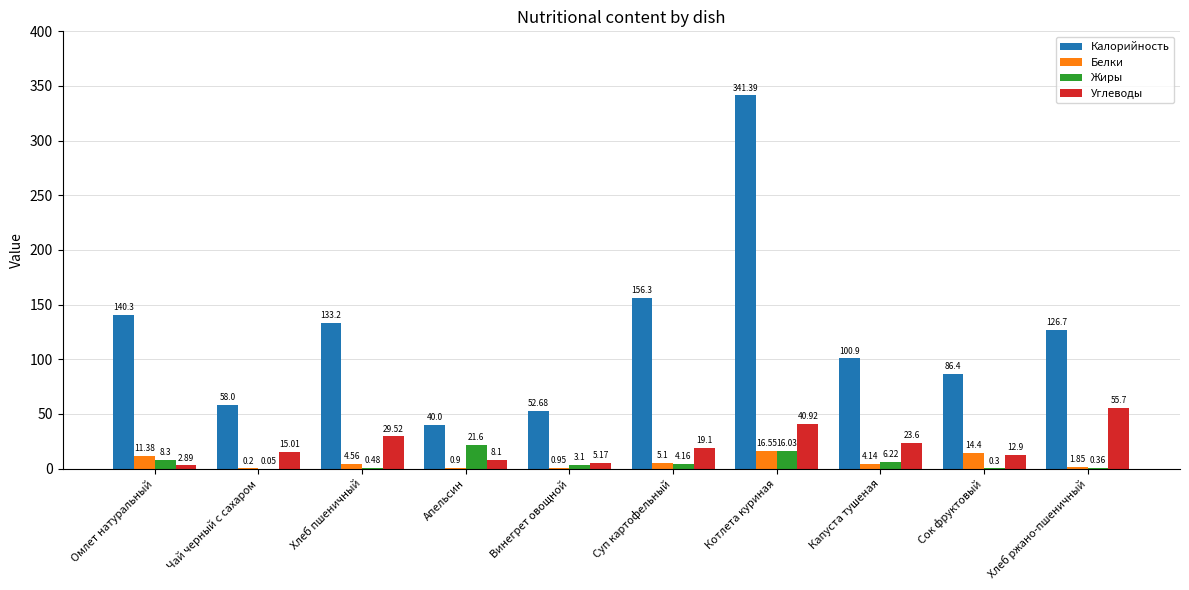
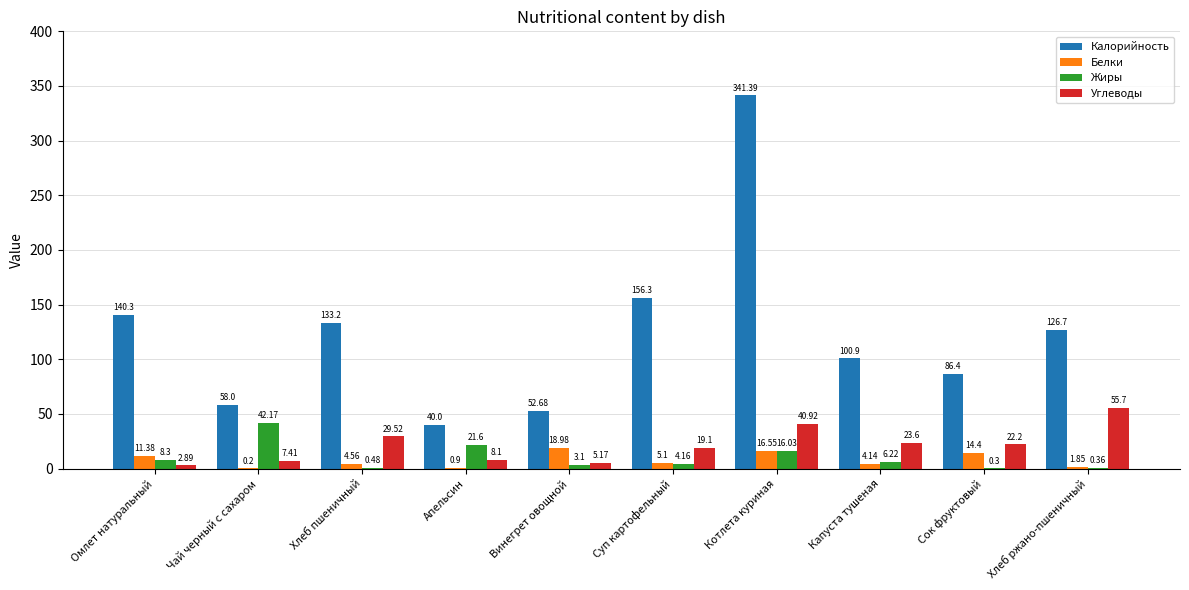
  {
    "Калорийность": {
      "Омлет натуральный": 140.3,
      "Чай черный с сахаром": 58.0,
      "Хлеб пшеничный": 133.2,
      "Апельсин": 40.0,
      "Винегрет овощной": 52.68,
      "Суп картофельный": 156.3,
      "Котлета куриная": 341.39,
      "Капуста тушеная": 100.9,
      "Сок фруктовый": 86.4,
      "Хлеб ржано-пшеничный": 126.7
    },
    "Белки": {
      "Омлет натуральный": 11.38,
      "Чай черный с сахаром": 0.2,
      "Хлеб пшеничный": 4.56,
      "Апельсин": 0.9,
-     "Винегрет овощной": 0.95,
+     "Винегрет овощной": 18.98,
      "Суп картофельный": 5.1,
      "Котлета куриная": 16.55,
      "Капуста тушеная": 4.14,
      "Сок фруктовый": 14.4,
      "Хлеб ржано-пшеничный": 1.85
    },
    "Жиры": {
      "Омлет натуральный": 8.3,
-     "Чай черный с сахаром": 0.05,
+     "Чай черный с сахаром": 42.17,
      "Хлеб пшеничный": 0.48,
      "Апельсин": 21.6,
      "Винегрет овощной": 3.1,
      "Суп картофельный": 4.16,
      "Котлета куриная": 16.03,
      "Капуста тушеная": 6.22,
      "Сок фруктовый": 0.3,
      "Хлеб ржано-пшеничный": 0.36
    },
    "Углеводы": {
      "Омлет натуральный": 2.89,
-     "Чай черный с сахаром": 15.01,
+     "Чай черный с сахаром": 7.41,
      "Хлеб пшеничный": 29.52,
      "Апельсин": 8.1,
      "Винегрет овощной": 5.17,
      "Суп картофельный": 19.1,
      "Котлета куриная": 40.92,
      "Капуста тушеная": 23.6,
-     "Сок фруктовый": 12.9,
+     "Сок фруктовый": 22.2,
      "Хлеб ржано-пшеничный": 55.7
    }
  }
